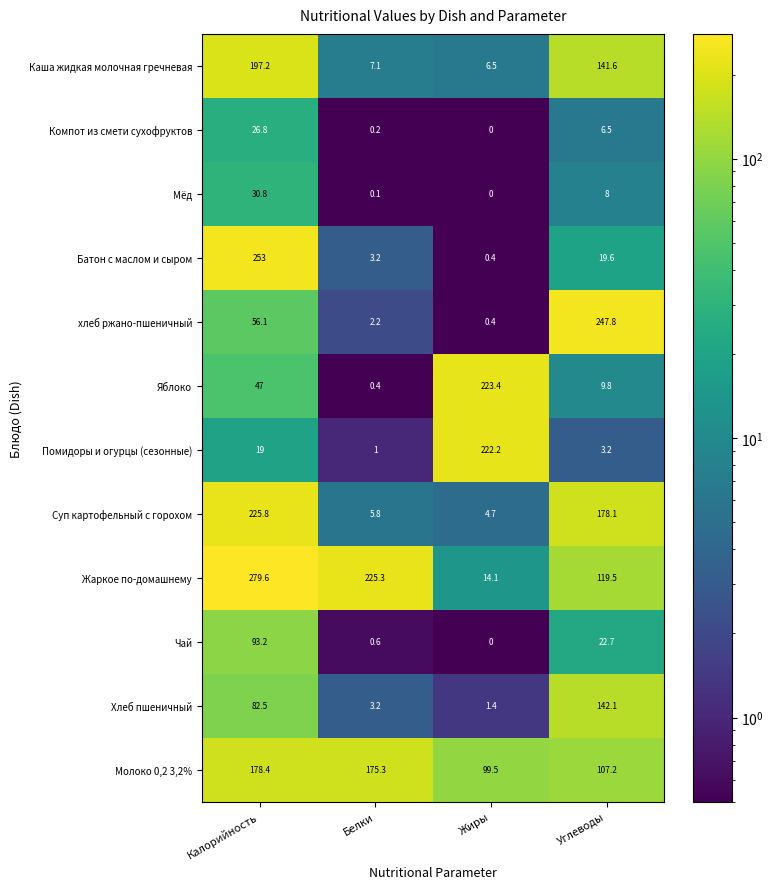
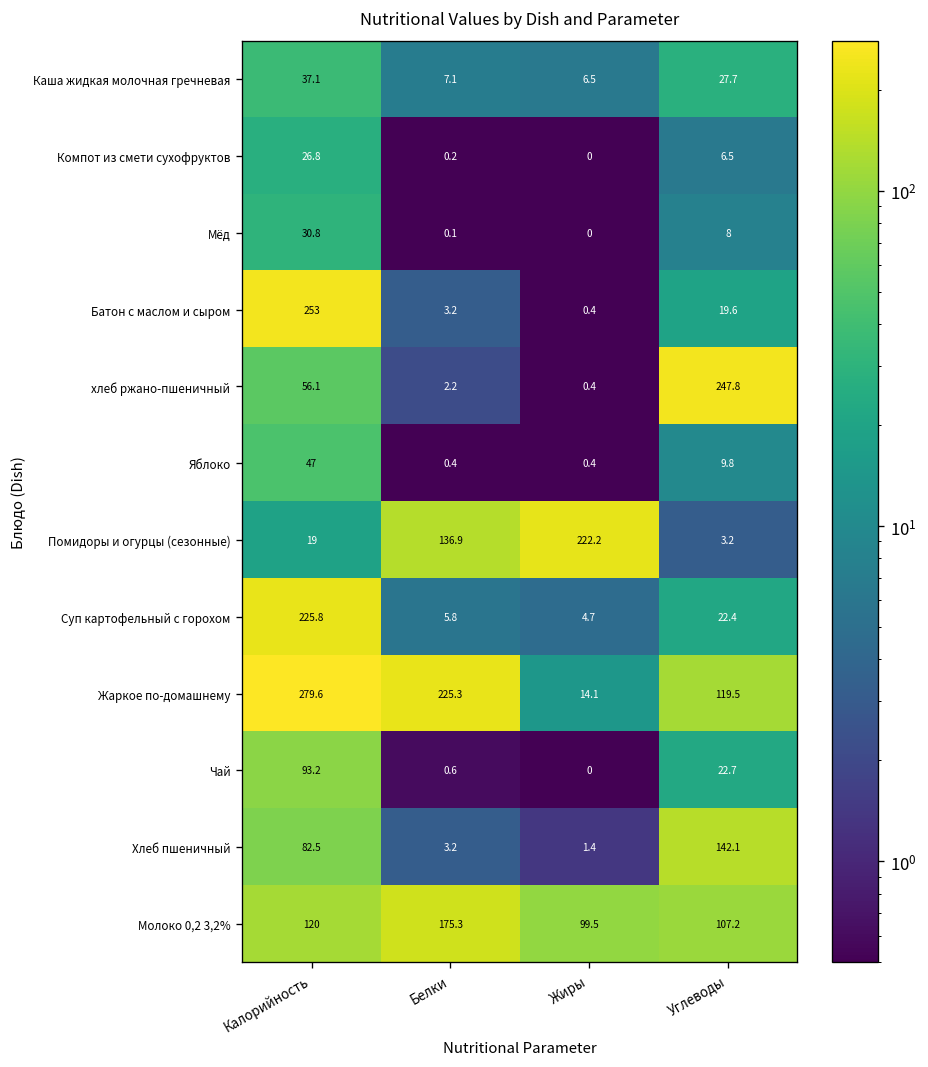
  {
    "Каша жидкая молочная гречневая": {
-     "Калорийность": 197.2,
+     "Калорийность": 37.1,
      "Белки": 7.1,
      "Жиры": 6.5,
-     "Углеводы": 141.6
+     "Углеводы": 27.7
    },
    "Компот из смети сухофруктов": {
      "Калорийность": 26.8,
      "Белки": 0.2,
      "Жиры": 0,
      "Углеводы": 6.5
    },
    "Мёд": {
      "Калорийность": 30.8,
      "Белки": 0.1,
      "Жиры": 0,
      "Углеводы": 8
    },
    "Батон с маслом и сыром": {
      "Калорийность": 253,
      "Белки": 3.2,
      "Жиры": 0.4,
      "Углеводы": 19.6
    },
    "хлеб ржано-пшеничный": {
      "Калорийность": 56.1,
      "Белки": 2.2,
      "Жиры": 0.4,
      "Углеводы": 247.8
    },
    "Яблоко": {
      "Калорийность": 47,
      "Белки": 0.4,
-     "Жиры": 223.4,
+     "Жиры": 0.4,
      "Углеводы": 9.8
    },
    "Помидоры и огурцы (сезонные)": {
      "Калорийность": 19,
-     "Белки": 1,
+     "Белки": 136.9,
      "Жиры": 222.2,
      "Углеводы": 3.2
    },
    "Суп картофельный с горохом": {
      "Калорийность": 225.8,
      "Белки": 5.8,
      "Жиры": 4.7,
-     "Углеводы": 178.1
+     "Углеводы": 22.4
    },
    "Жаркое по-домашнему": {
      "Калорийность": 279.6,
      "Белки": 225.3,
      "Жиры": 14.1,
      "Углеводы": 119.5
    },
    "Чай": {
      "Калорийность": 93.2,
      "Белки": 0.6,
      "Жиры": 0,
      "Углеводы": 22.7
    },
    "Хлеб пшеничный": {
      "Калорийность": 82.5,
      "Белки": 3.2,
      "Жиры": 1.4,
      "Углеводы": 142.1
    },
    "Молоко 0,2 3,2%": {
-     "Калорийность": 178.4,
+     "Калорийность": 120,
      "Белки": 175.3,
      "Жиры": 99.5,
      "Углеводы": 107.2
    }
  }
